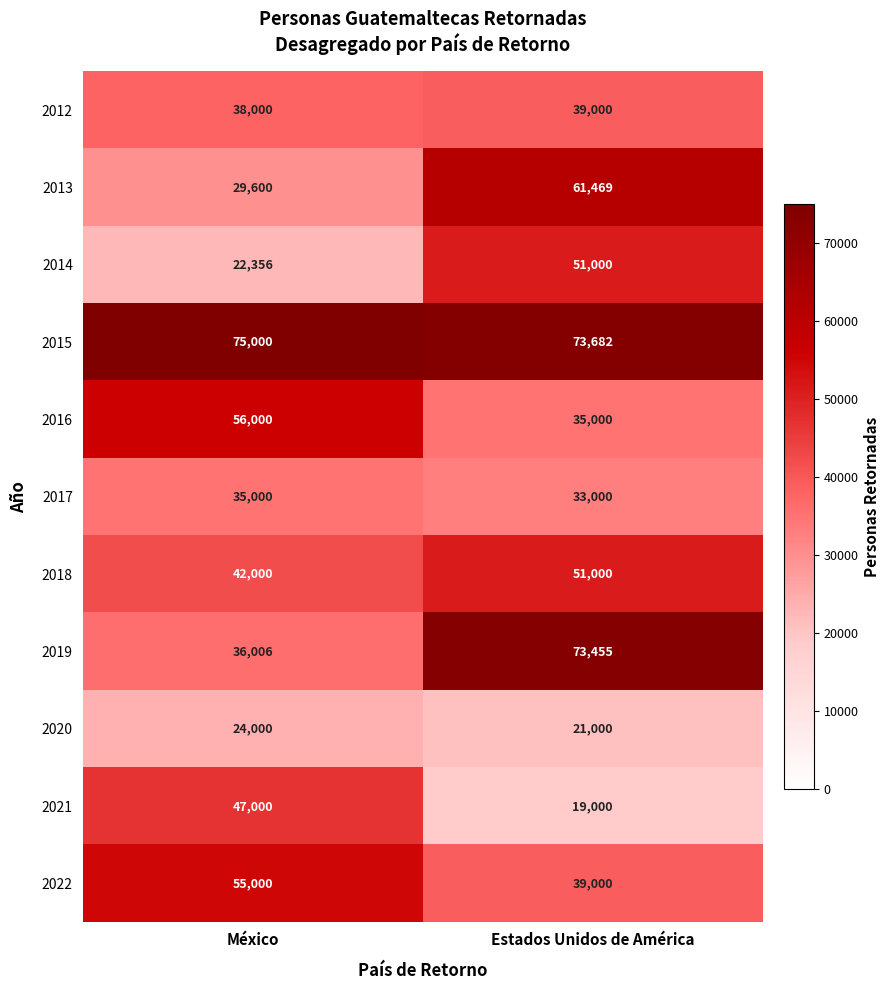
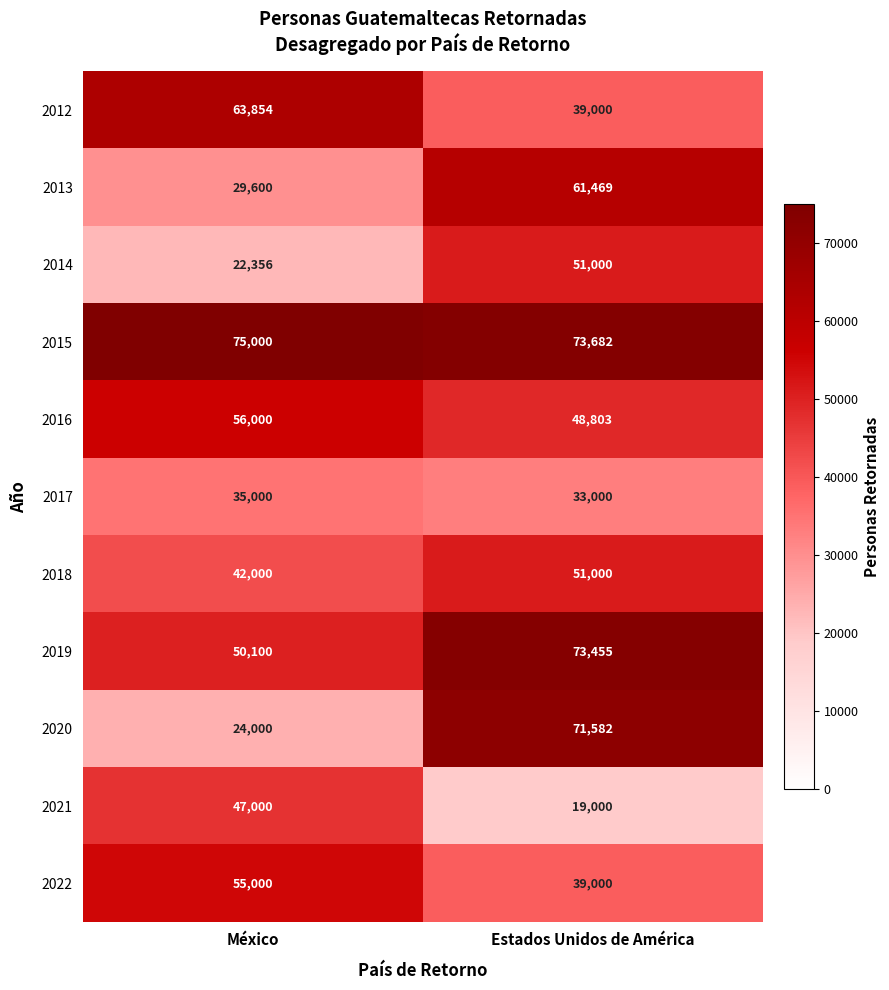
  {
    "2012": {
-     "México": "38,000",
+     "México": "63,854",
      "Estados Unidos de América": "39,000"
    },
    "2013": {
      "México": "29,600",
      "Estados Unidos de América": "61,469"
    },
    "2014": {
      "México": "22,356",
      "Estados Unidos de América": "51,000"
    },
    "2015": {
      "México": "75,000",
      "Estados Unidos de América": "73,682"
    },
    "2016": {
      "México": "56,000",
-     "Estados Unidos de América": "35,000"
+     "Estados Unidos de América": "48,803"
    },
    "2017": {
      "México": "35,000",
      "Estados Unidos de América": "33,000"
    },
    "2018": {
      "México": "42,000",
      "Estados Unidos de América": "51,000"
    },
    "2019": {
-     "México": "36,006",
+     "México": "50,100",
      "Estados Unidos de América": "73,455"
    },
    "2020": {
      "México": "24,000",
-     "Estados Unidos de América": "21,000"
+     "Estados Unidos de América": "71,582"
    },
    "2021": {
      "México": "47,000",
      "Estados Unidos de América": "19,000"
    },
    "2022": {
      "México": "55,000",
      "Estados Unidos de América": "39,000"
    }
  }
